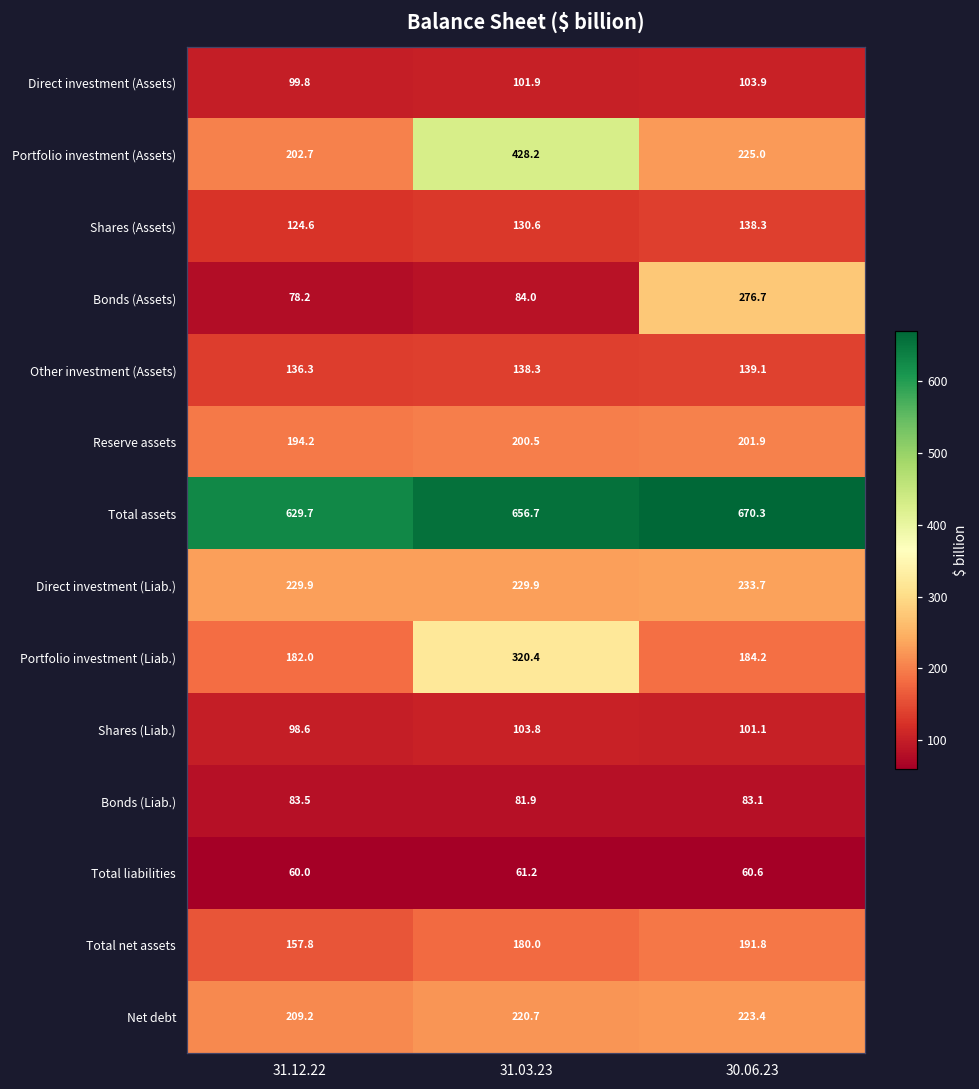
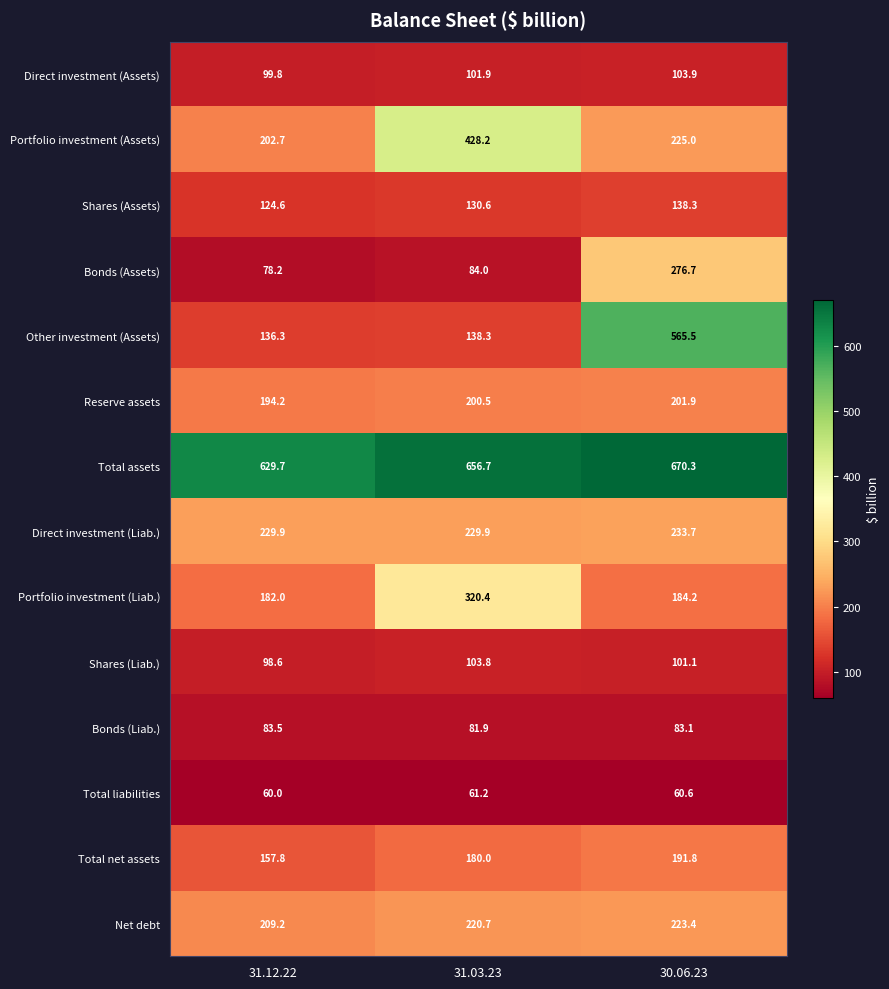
  {
    "Direct investment (Assets)": {
      "31.12.22": 99.8,
      "31.03.23": 101.9,
      "30.06.23": 103.9
    },
    "Portfolio investment (Assets)": {
      "31.12.22": 202.7,
      "31.03.23": 428.2,
      "30.06.23": 225.0
    },
    "Shares (Assets)": {
      "31.12.22": 124.6,
      "31.03.23": 130.6,
      "30.06.23": 138.3
    },
    "Bonds (Assets)": {
      "31.12.22": 78.2,
      "31.03.23": 84.0,
      "30.06.23": 276.7
    },
    "Other investment (Assets)": {
      "31.12.22": 136.3,
      "31.03.23": 138.3,
-     "30.06.23": 139.1
+     "30.06.23": 565.5
    },
    "Reserve assets": {
      "31.12.22": 194.2,
      "31.03.23": 200.5,
      "30.06.23": 201.9
    },
    "Total assets": {
      "31.12.22": 629.7,
      "31.03.23": 656.7,
      "30.06.23": 670.3
    },
    "Direct investment (Liab.)": {
      "31.12.22": 229.9,
      "31.03.23": 229.9,
      "30.06.23": 233.7
    },
    "Portfolio investment (Liab.)": {
      "31.12.22": 182.0,
      "31.03.23": 320.4,
      "30.06.23": 184.2
    },
    "Shares (Liab.)": {
      "31.12.22": 98.6,
      "31.03.23": 103.8,
      "30.06.23": 101.1
    },
    "Bonds (Liab.)": {
      "31.12.22": 83.5,
      "31.03.23": 81.9,
      "30.06.23": 83.1
    },
    "Total liabilities": {
      "31.12.22": 60.0,
      "31.03.23": 61.2,
      "30.06.23": 60.6
    },
    "Total net assets": {
      "31.12.22": 157.8,
      "31.03.23": 180.0,
      "30.06.23": 191.8
    },
    "Net debt": {
      "31.12.22": 209.2,
      "31.03.23": 220.7,
      "30.06.23": 223.4
    }
  }
